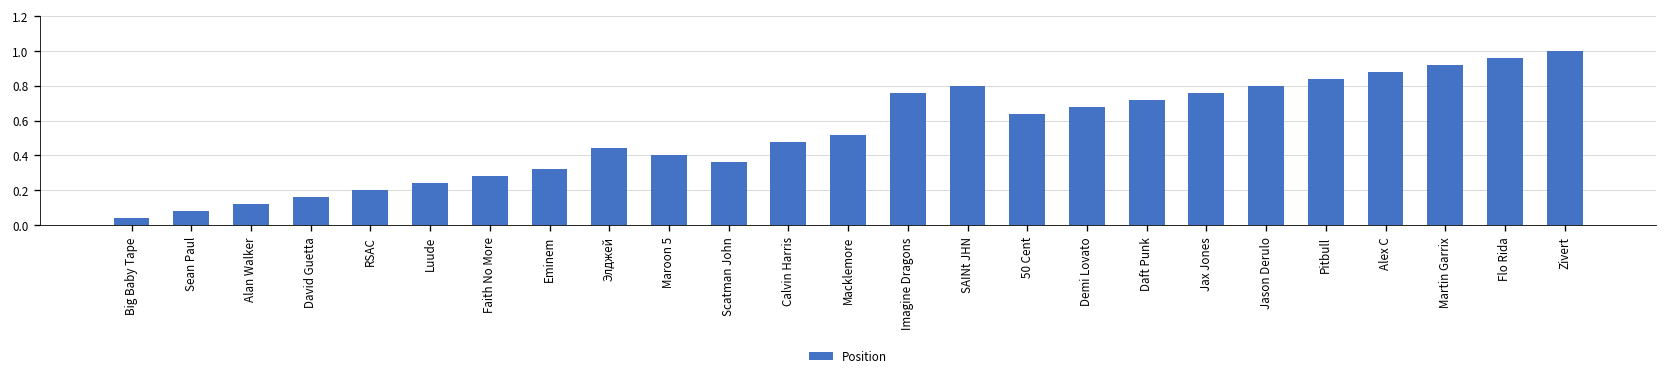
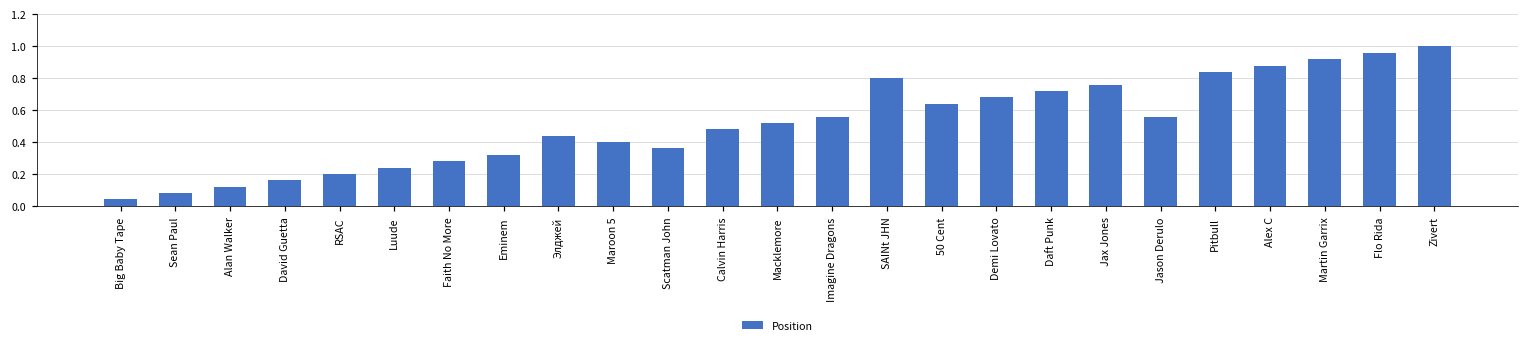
  {
    "Big Baby Tape": 0.04,
    "Sean Paul": 0.08,
    "Alan Walker": 0.12,
    "David Guetta": 0.16,
    "RSAC": 0.20,
    "Luude": 0.24,
    "Faith No More": 0.28,
    "Eminem": 0.32,
    "Элджей": 0.44,
    "Maroon 5": 0.40,
    "Scatman John": 0.36,
    "Calvin Harris": 0.48,
    "Macklemore": 0.52,
-   "Imagine Dragons": 0.76,
+   "Imagine Dragons": 0.56,
    "SAINt JHN": 0.80,
    "50 Cent": 0.64,
    "Demi Lovato": 0.68,
    "Daft Punk": 0.72,
    "Jax Jones": 0.76,
-   "Jason Derulo": 0.80,
+   "Jason Derulo": 0.56,
    "Pitbull": 0.84,
    "Alex C": 0.88,
    "Martin Garrix": 0.92,
    "Flo Rida": 0.96,
    "Zivert": 1.00
  }
